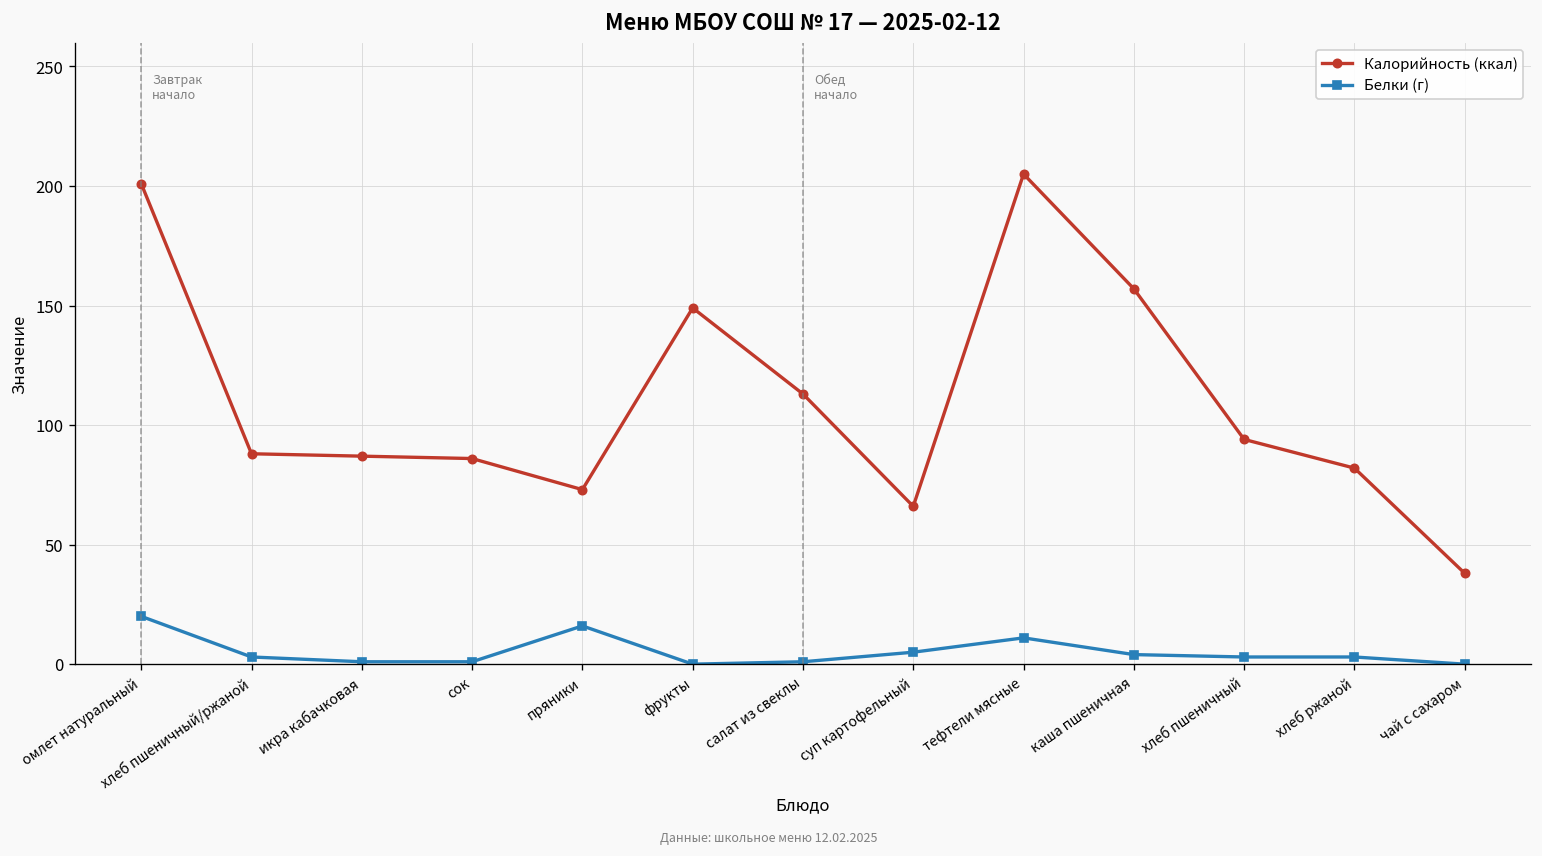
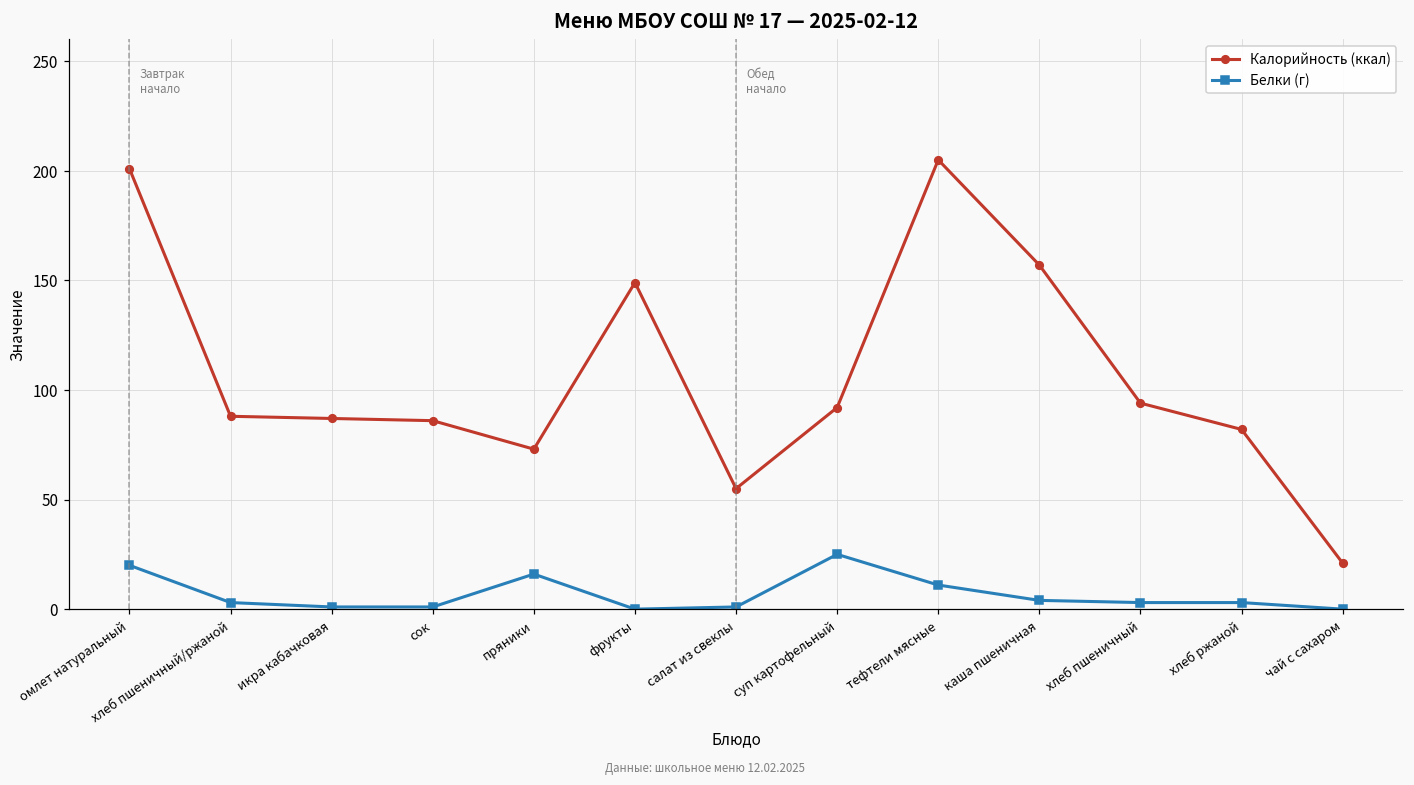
  {
    "Калорийность (ккал)": {
      "омлет натуральный": 201,
      "хлеб пшеничный/ржаной": 88,
      "икра кабачковая": 87,
      "сок": 86,
      "пряники": 73,
      "фрукты": 149,
-     "салат из свеклы": 113,
-     "суп картофельный": 66,
+     "салат из свеклы": 55,
+     "суп картофельный": 92,
      "тефтели мясные": 205,
      "каша пшеничная": 157,
      "хлеб пшеничный": 94,
      "хлеб ржаной": 82,
-     "чай с сахаром": 38
+     "чай с сахаром": 21
    },
    "Белки (г)": {
      "омлет натуральный": 20,
      "хлеб пшеничный/ржаной": 3,
      "икра кабачковая": 1,
      "сок": 1,
      "пряники": 16,
      "фрукты": 0,
      "салат из свеклы": 1,
-     "суп картофельный": 5,
+     "суп картофельный": 25,
      "тефтели мясные": 11,
      "каша пшеничная": 4,
      "хлеб пшеничный": 3,
      "хлеб ржаной": 3,
      "чай с сахаром": 0
    }
  }
